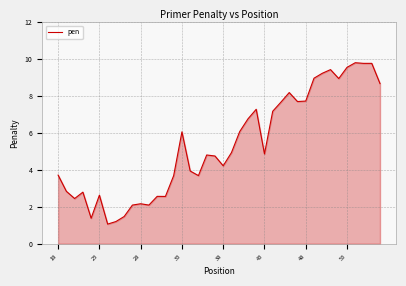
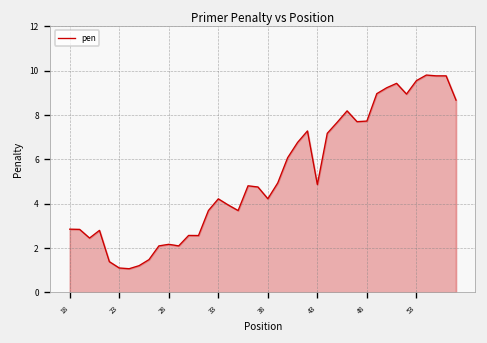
  {
-   "18": 3.7,
-   "23": 2.6,
+   "18": 2.8,
+   "23": 1.1,
    "28": 2.2,
-   "33": 6.1,
+   "33": 4.2,
    "38": 4.2,
    "43": 4.9,
    "48": 7.7,
    "53": 9.5
  }
